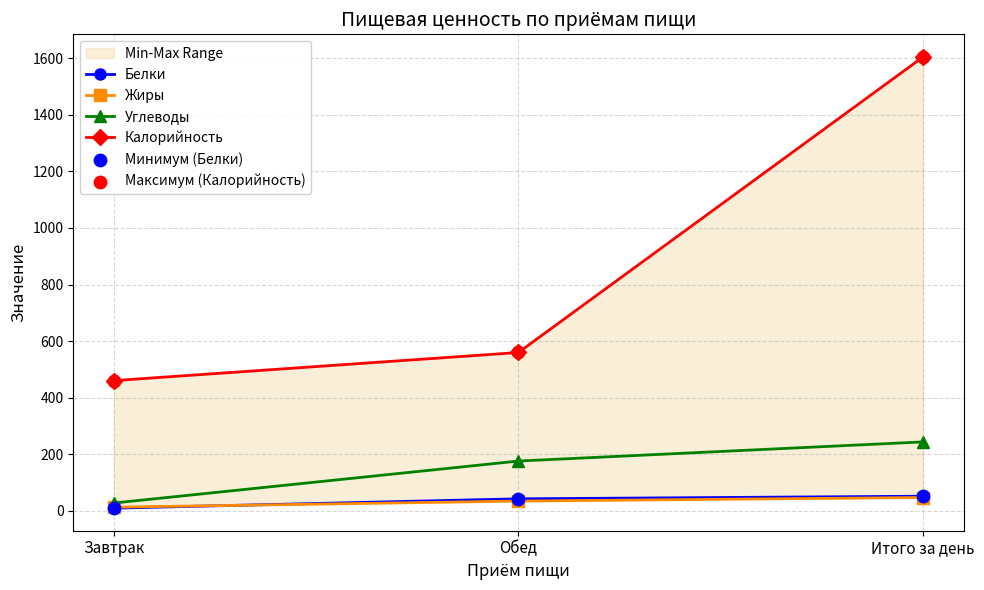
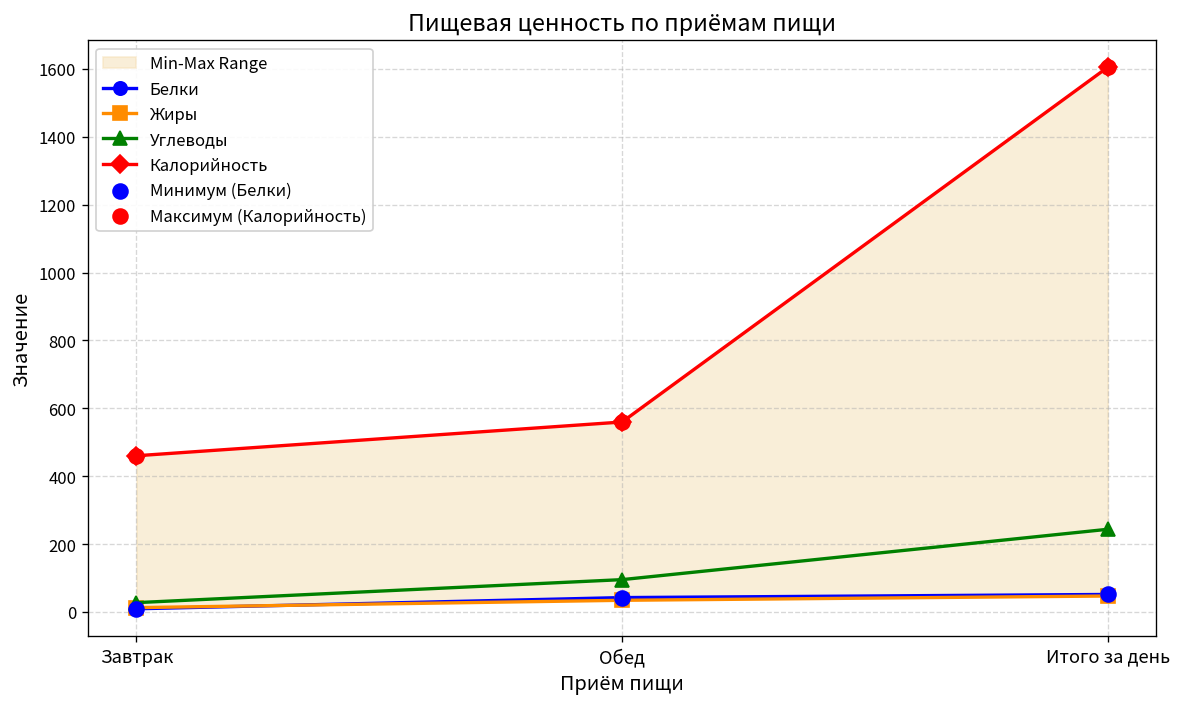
  {
    "Углеводы": {
      "Завтрак": 30,
-     "Обед": 180,
+     "Обед": 100,
      "Итого за день": 240
    },
    "Максимум (Калорийность)": {
      "Завтрак": 460,
      "Обед": 560,
      "Итого за день": 1600
    }
  }
